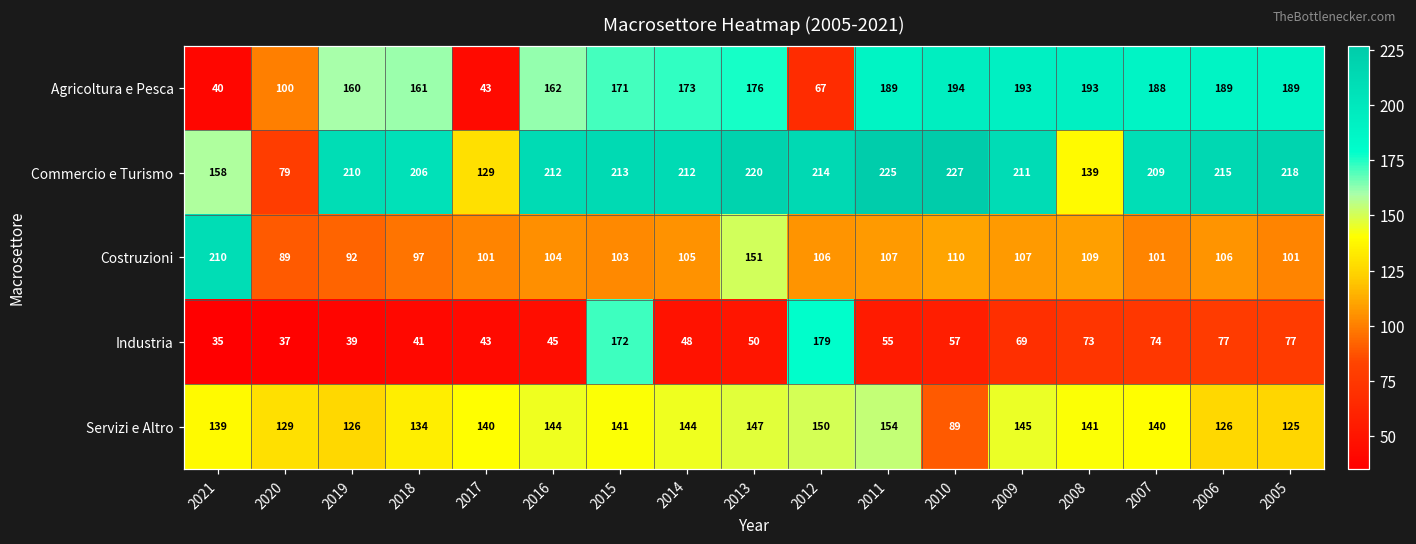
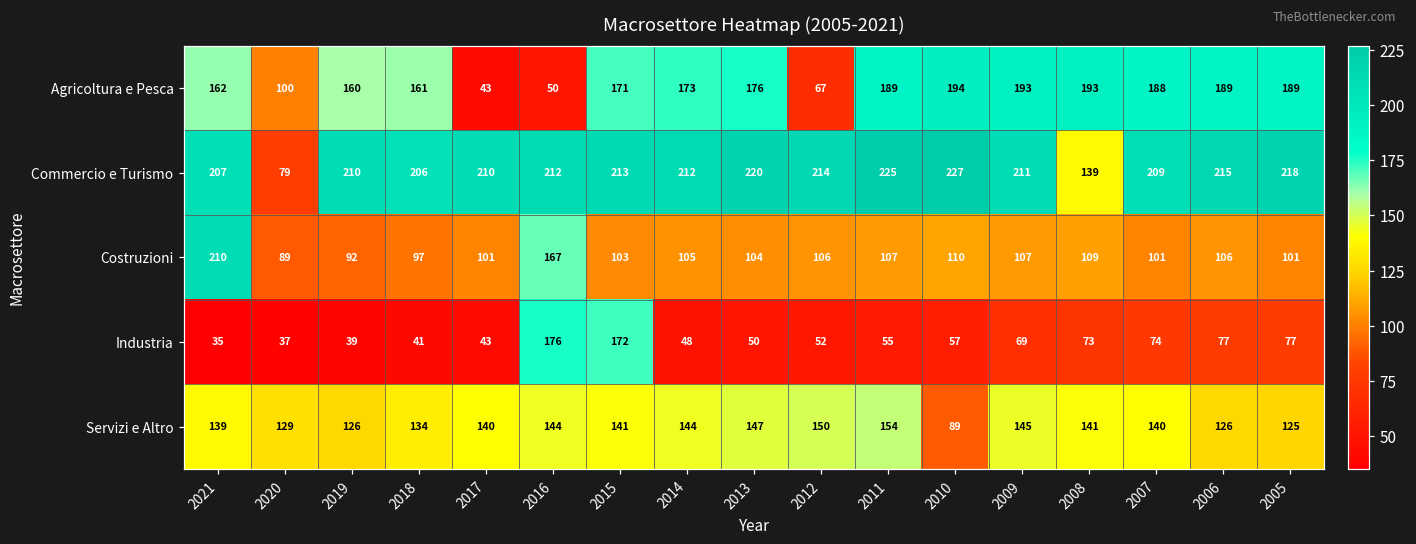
  {
    "Agricoltura e Pesca": {
-     "2021": 40,
+     "2021": 162,
      "2020": 100,
      "2019": 160,
      "2018": 161,
      "2017": 43,
-     "2016": 162,
+     "2016": 50,
      "2015": 171,
      "2014": 173,
      "2013": 176,
      "2012": 67,
      "2011": 189,
      "2010": 194,
      "2009": 193,
      "2008": 193,
      "2007": 188,
      "2006": 189,
      "2005": 189
    },
    "Commercio e Turismo": {
-     "2021": 158,
+     "2021": 207,
      "2020": 79,
      "2019": 210,
      "2018": 206,
-     "2017": 129,
+     "2017": 210,
      "2016": 212,
      "2015": 213,
      "2014": 212,
      "2013": 220,
      "2012": 214,
      "2011": 225,
      "2010": 227,
      "2009": 211,
      "2008": 139,
      "2007": 209,
      "2006": 215,
      "2005": 218
    },
    "Costruzioni": {
      "2021": 210,
      "2020": 89,
      "2019": 92,
      "2018": 97,
      "2017": 101,
-     "2016": 104,
+     "2016": 167,
      "2015": 103,
      "2014": 105,
-     "2013": 151,
+     "2013": 104,
      "2012": 106,
      "2011": 107,
      "2010": 110,
      "2009": 107,
      "2008": 109,
      "2007": 101,
      "2006": 106,
      "2005": 101
    },
    "Industria": {
      "2021": 35,
      "2020": 37,
      "2019": 39,
      "2018": 41,
      "2017": 43,
-     "2016": 45,
+     "2016": 176,
      "2015": 172,
      "2014": 48,
      "2013": 50,
-     "2012": 179,
+     "2012": 52,
      "2011": 55,
      "2010": 57,
      "2009": 69,
      "2008": 73,
      "2007": 74,
      "2006": 77,
      "2005": 77
    },
    "Servizi e Altro": {
      "2021": 139,
      "2020": 129,
      "2019": 126,
      "2018": 134,
      "2017": 140,
      "2016": 144,
      "2015": 141,
      "2014": 144,
      "2013": 147,
      "2012": 150,
      "2011": 154,
      "2010": 89,
      "2009": 145,
      "2008": 141,
      "2007": 140,
      "2006": 126,
      "2005": 125
    }
  }
